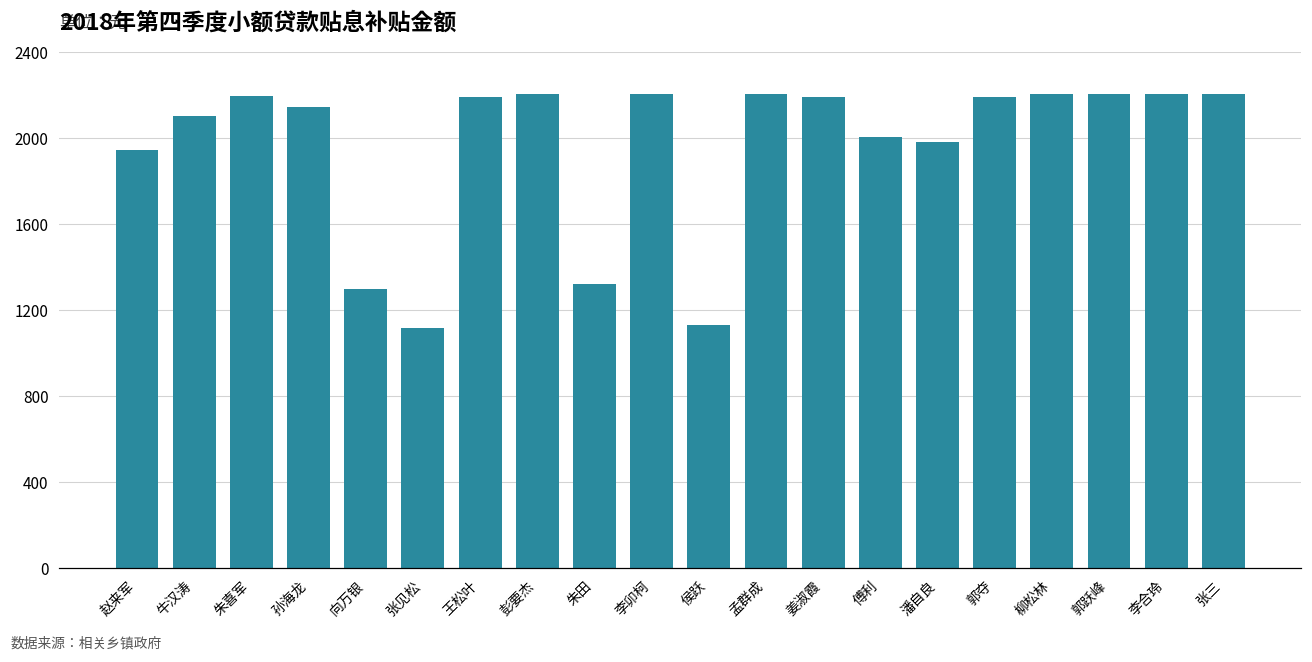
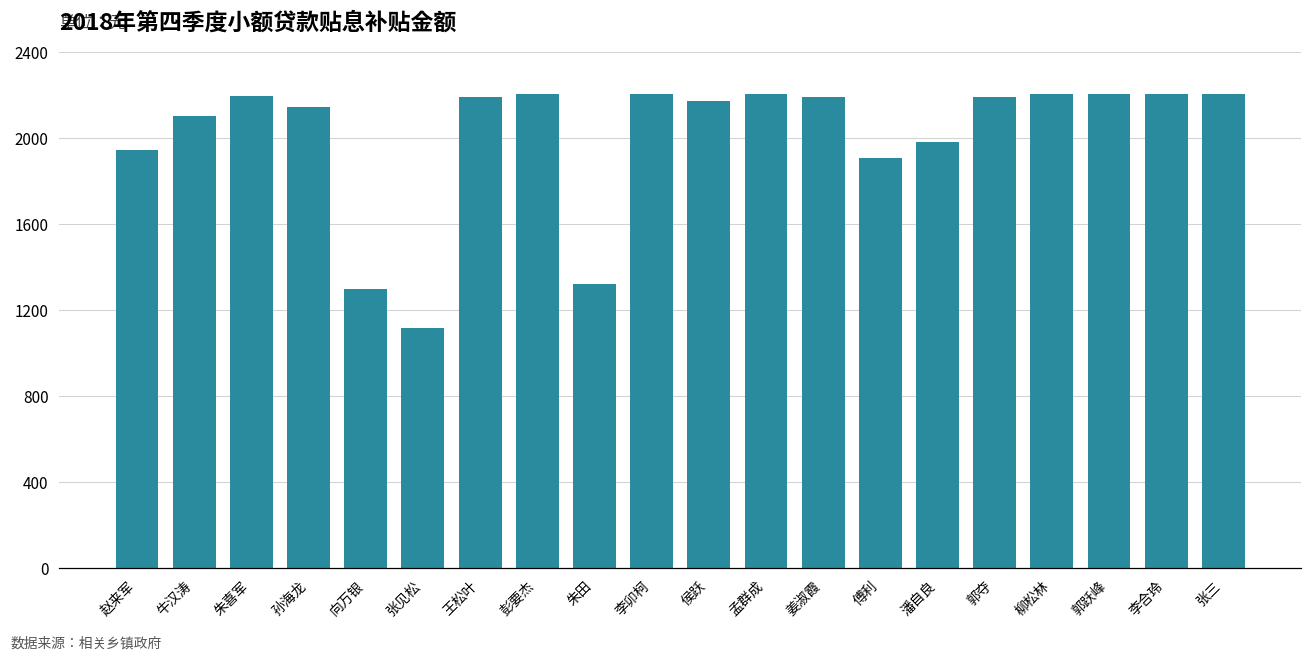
  {
    "赵来军": 1950,
    "牛汉涛": 2110,
    "朱喜军": 2200,
    "孙海龙": 2150,
    "向万银": 1300,
    "张见松": 1120,
    "王松叶": 2190,
    "彭要杰": 2210,
    "朱田": 1320,
    "李卯柯": 2210,
-   "侯跃": 1130,
+   "侯跃": 2180,
    "孟群成": 2210,
    "姜淑霞": 2190,
-   "傅利": 2010,
+   "傅利": 1910,
    "潘自良": 1980,
    "郭夺": 2190,
    "柳松林": 2210,
    "郭跃峰": 2210,
    "李合玲": 2210,
    "张三": 2210
  }
